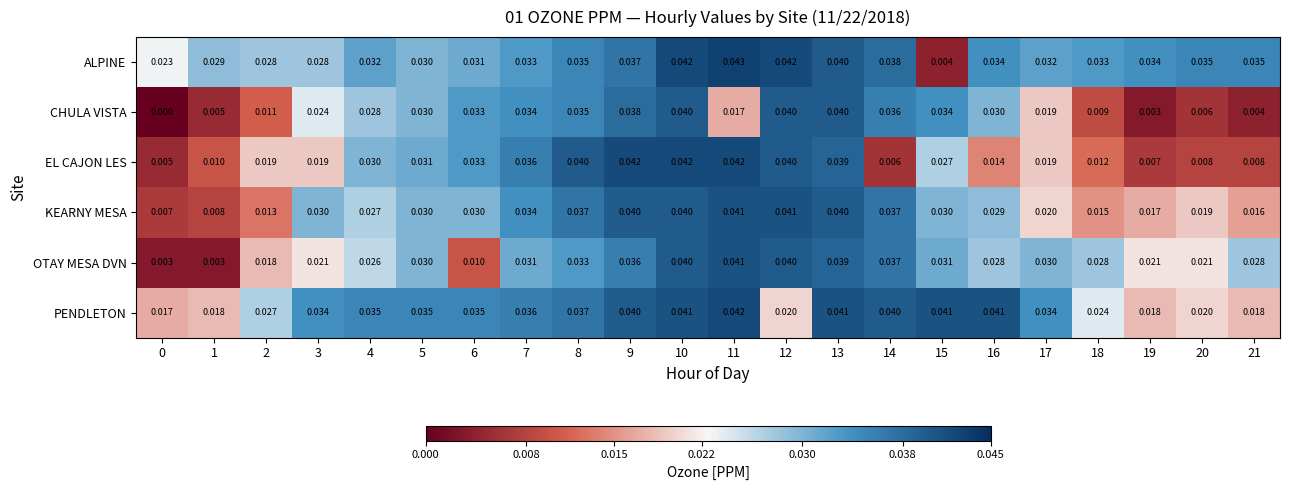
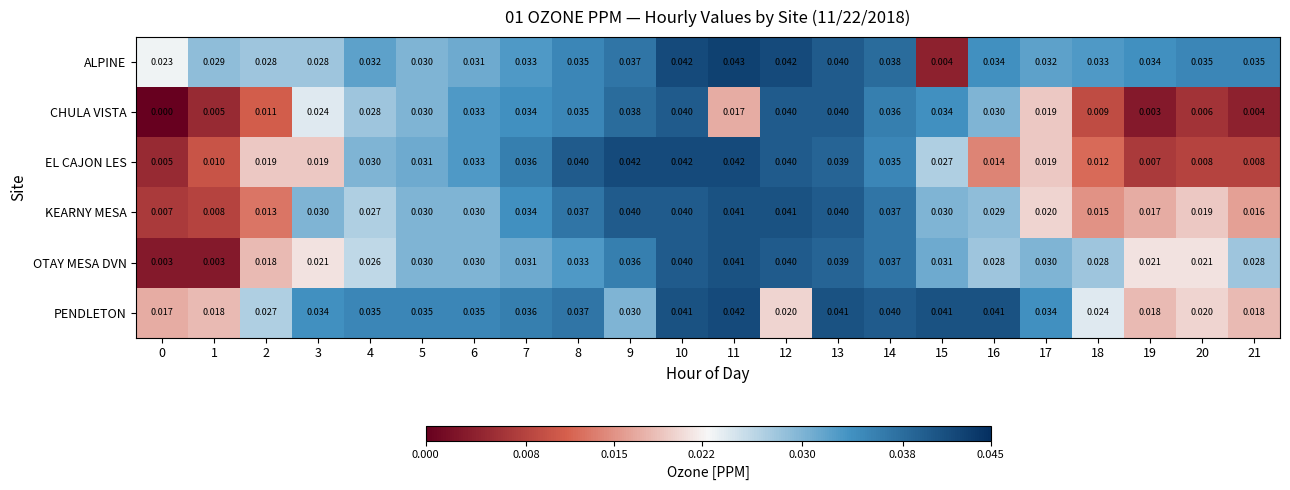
  {
    "ALPINE": {
      "0": 0.023,
      "1": 0.029,
      "2": 0.028,
      "3": 0.028,
      "4": 0.032,
      "5": 0.030,
      "6": 0.031,
      "7": 0.033,
      "8": 0.035,
      "9": 0.037,
      "10": 0.042,
      "11": 0.043,
      "12": 0.042,
      "13": 0.040,
      "14": 0.038,
      "15": 0.004,
      "16": 0.034,
      "17": 0.032,
      "18": 0.033,
      "19": 0.034,
      "20": 0.035,
      "21": 0.035
    },
    "CHULA VISTA": {
      "0": 0.000,
      "1": 0.005,
      "2": 0.011,
      "3": 0.024,
      "4": 0.028,
      "5": 0.030,
      "6": 0.033,
      "7": 0.034,
      "8": 0.035,
      "9": 0.038,
      "10": 0.040,
      "11": 0.017,
      "12": 0.040,
      "13": 0.040,
      "14": 0.036,
      "15": 0.034,
      "16": 0.030,
      "17": 0.019,
      "18": 0.009,
      "19": 0.003,
      "20": 0.006,
      "21": 0.004
    },
    "EL CAJON LES": {
      "0": 0.005,
      "1": 0.010,
      "2": 0.019,
      "3": 0.019,
      "4": 0.030,
      "5": 0.031,
      "6": 0.033,
      "7": 0.036,
      "8": 0.040,
      "9": 0.042,
      "10": 0.042,
      "11": 0.042,
      "12": 0.040,
      "13": 0.039,
-     "14": 0.006,
+     "14": 0.035,
      "15": 0.027,
      "16": 0.014,
      "17": 0.019,
      "18": 0.012,
      "19": 0.007,
      "20": 0.008,
      "21": 0.008
    },
    "KEARNY MESA": {
      "0": 0.007,
      "1": 0.008,
      "2": 0.013,
      "3": 0.030,
      "4": 0.027,
      "5": 0.030,
      "6": 0.030,
      "7": 0.034,
      "8": 0.037,
      "9": 0.040,
      "10": 0.040,
      "11": 0.041,
      "12": 0.041,
      "13": 0.040,
      "14": 0.037,
      "15": 0.030,
      "16": 0.029,
      "17": 0.020,
      "18": 0.015,
      "19": 0.017,
      "20": 0.019,
      "21": 0.016
    },
    "OTAY MESA DVN": {
      "0": 0.003,
      "1": 0.003,
      "2": 0.018,
      "3": 0.021,
      "4": 0.026,
      "5": 0.030,
-     "6": 0.010,
+     "6": 0.030,
      "7": 0.031,
      "8": 0.033,
      "9": 0.036,
      "10": 0.040,
      "11": 0.041,
      "12": 0.040,
      "13": 0.039,
      "14": 0.037,
      "15": 0.031,
      "16": 0.028,
      "17": 0.030,
      "18": 0.028,
      "19": 0.021,
      "20": 0.021,
      "21": 0.028
    },
    "PENDLETON": {
      "0": 0.017,
      "1": 0.018,
      "2": 0.027,
      "3": 0.034,
      "4": 0.035,
      "5": 0.035,
      "6": 0.035,
      "7": 0.036,
      "8": 0.037,
-     "9": 0.040,
+     "9": 0.030,
      "10": 0.041,
      "11": 0.042,
      "12": 0.020,
      "13": 0.041,
      "14": 0.040,
      "15": 0.041,
      "16": 0.041,
      "17": 0.034,
      "18": 0.024,
      "19": 0.018,
      "20": 0.020,
      "21": 0.018
    }
  }
